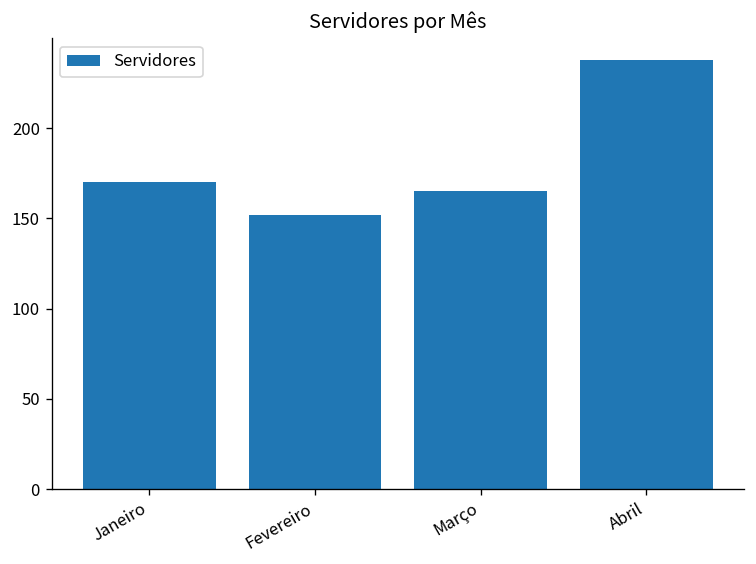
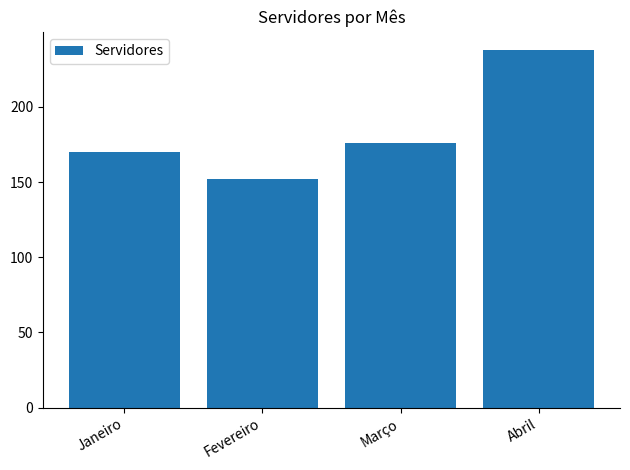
  {
    "Janeiro": 170,
    "Fevereiro": 152,
-   "Março": 165,
+   "Março": 176,
    "Abril": 238
  }
